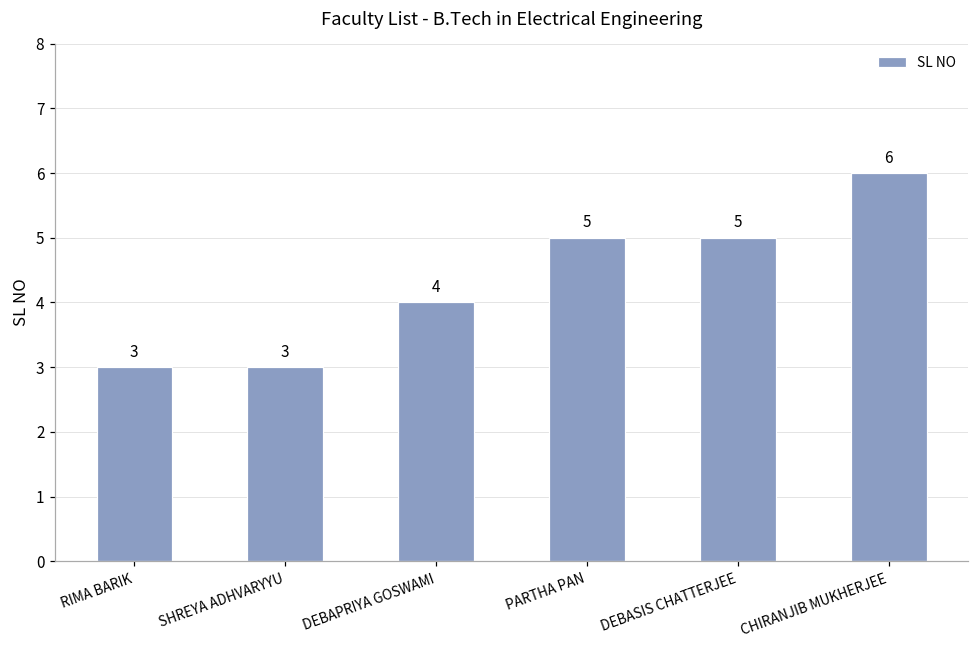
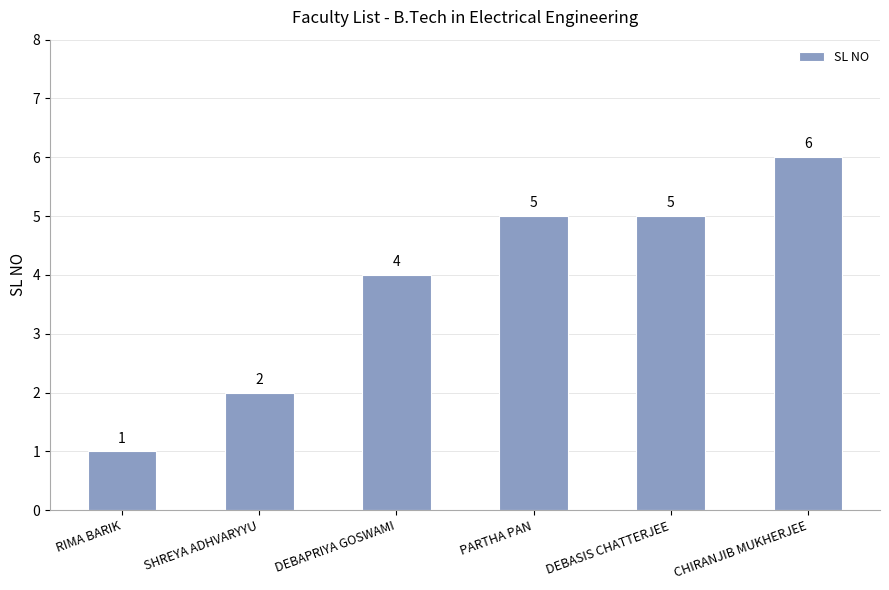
  {
-   "RIMA BARIK": 3,
-   "SHREYA ADHVARYYU": 3,
+   "RIMA BARIK": 1,
+   "SHREYA ADHVARYYU": 2,
    "DEBAPRIYA GOSWAMI": 4,
    "PARTHA PAN": 5,
    "DEBASIS CHATTERJEE": 5,
    "CHIRANJIB MUKHERJEE": 6
  }
